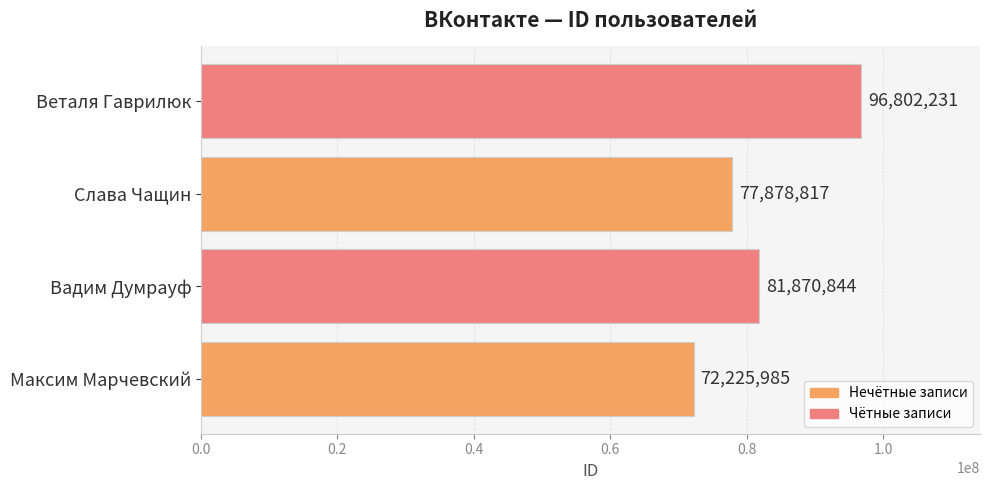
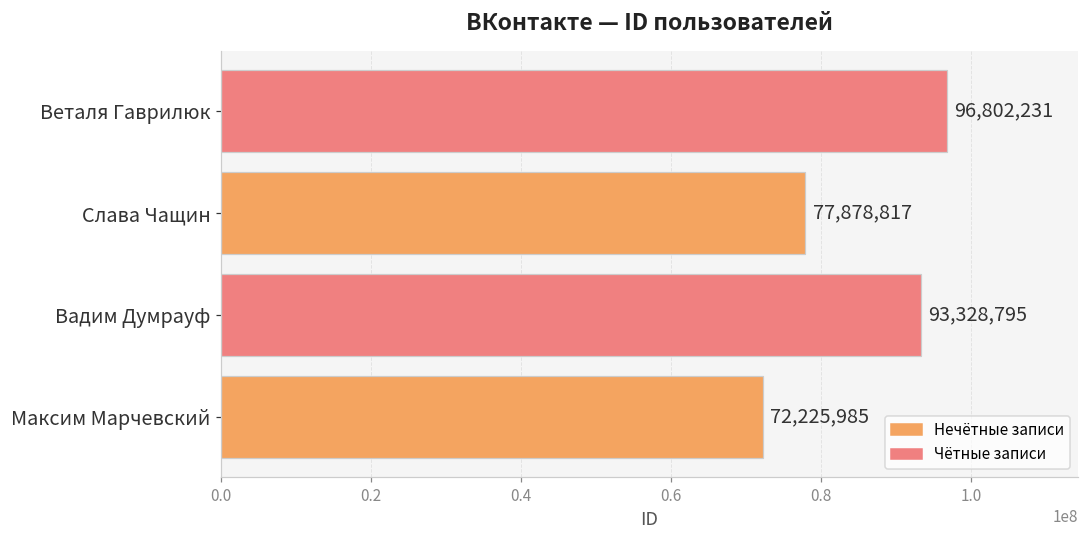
  {
    "Веталя Гаврилюк": "96,802,231",
    "Слава Чащин": "77,878,817",
-   "Вадим Думрауф": "81,870,844",
+   "Вадим Думрауф": "93,328,795",
    "Максим Марчевский": "72,225,985"
  }
